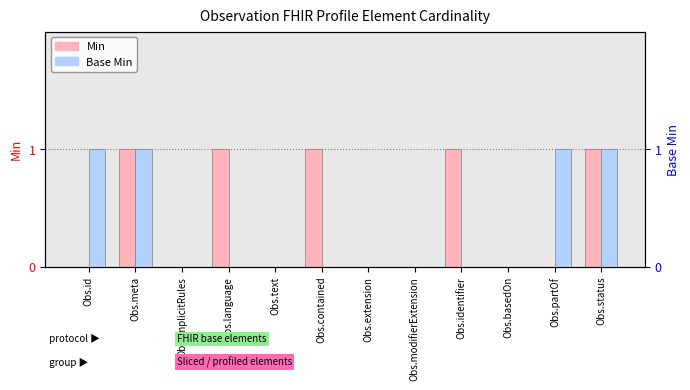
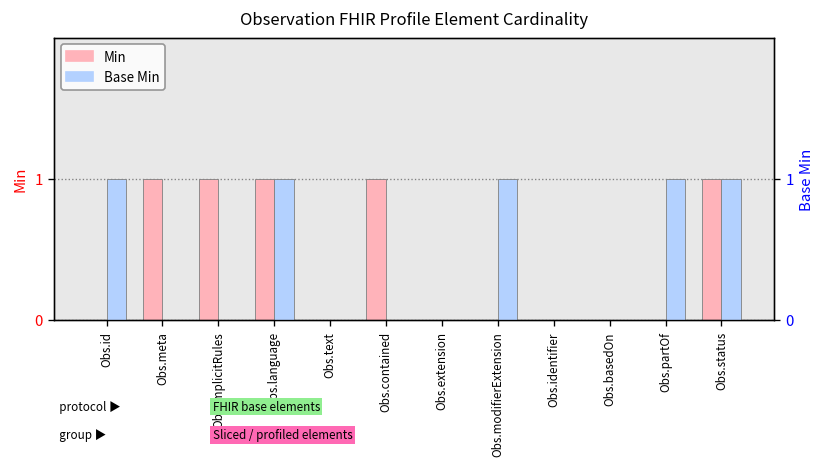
  {
    "Min": {
      "Obs.id": 0,
      "Obs.meta": 1,
-     "Obs.implicitRules": 0,
+     "Obs.implicitRules": 1,
      "Obs.language": 1,
      "Obs.text": 0,
      "Obs.contained": 1,
      "Obs.extension": 0,
      "Obs.modifierExtension": 0,
-     "Obs.identifier": 1,
+     "Obs.identifier": 0,
      "Obs.basedOn": 0,
      "Obs.partOf": 0,
      "Obs.status": 1
    },
    "Base Min": {
      "Obs.id": 1,
-     "Obs.meta": 1,
+     "Obs.meta": 0,
      "Obs.implicitRules": 0,
-     "Obs.language": 0,
+     "Obs.language": 1,
      "Obs.text": 0,
      "Obs.contained": 0,
      "Obs.extension": 0,
-     "Obs.modifierExtension": 0,
+     "Obs.modifierExtension": 1,
      "Obs.identifier": 0,
      "Obs.basedOn": 0,
      "Obs.partOf": 1,
      "Obs.status": 1
    }
  }
